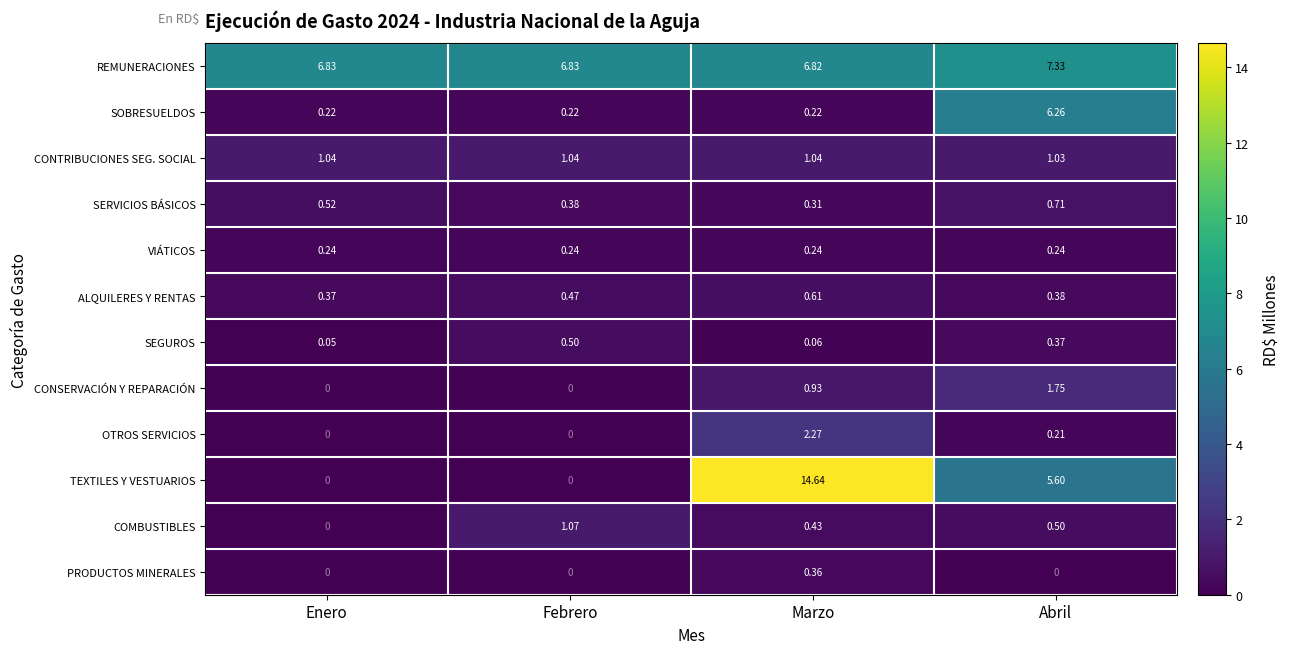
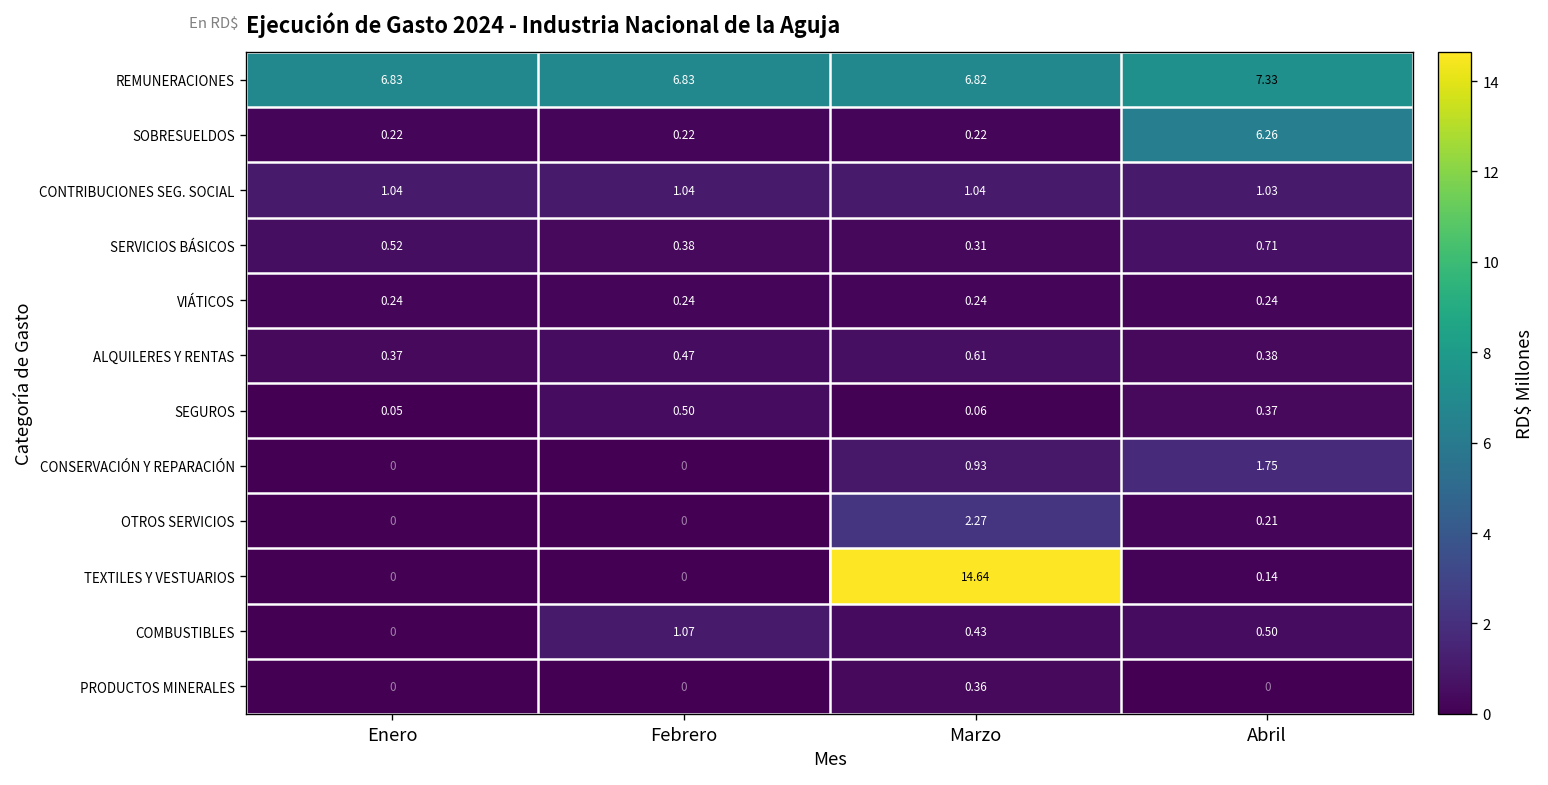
  {
    "REMUNERACIONES": {
      "Enero": 6.83,
      "Febrero": 6.83,
      "Marzo": 6.82,
      "Abril": 7.33
    },
    "SOBRESUELDOS": {
      "Enero": 0.22,
      "Febrero": 0.22,
      "Marzo": 0.22,
      "Abril": 6.26
    },
    "CONTRIBUCIONES SEG. SOCIAL": {
      "Enero": 1.04,
      "Febrero": 1.04,
      "Marzo": 1.04,
      "Abril": 1.03
    },
    "SERVICIOS BÁSICOS": {
      "Enero": 0.52,
      "Febrero": 0.38,
      "Marzo": 0.31,
      "Abril": 0.71
    },
    "VIÁTICOS": {
      "Enero": 0.24,
      "Febrero": 0.24,
      "Marzo": 0.24,
      "Abril": 0.24
    },
    "ALQUILERES Y RENTAS": {
      "Enero": 0.37,
      "Febrero": 0.47,
      "Marzo": 0.61,
      "Abril": 0.38
    },
    "SEGUROS": {
      "Enero": 0.05,
      "Febrero": 0.50,
      "Marzo": 0.06,
      "Abril": 0.37
    },
    "CONSERVACIÓN Y REPARACIÓN": {
      "Enero": 0,
      "Febrero": 0,
      "Marzo": 0.93,
      "Abril": 1.75
    },
    "OTROS SERVICIOS": {
      "Enero": 0,
      "Febrero": 0,
      "Marzo": 2.27,
      "Abril": 0.21
    },
    "TEXTILES Y VESTUARIOS": {
      "Enero": 0,
      "Febrero": 0,
      "Marzo": 14.64,
-     "Abril": 5.60
+     "Abril": 0.14
    },
    "COMBUSTIBLES": {
      "Enero": 0,
      "Febrero": 1.07,
      "Marzo": 0.43,
      "Abril": 0.50
    },
    "PRODUCTOS MINERALES": {
      "Enero": 0,
      "Febrero": 0,
      "Marzo": 0.36,
      "Abril": 0
    }
  }
